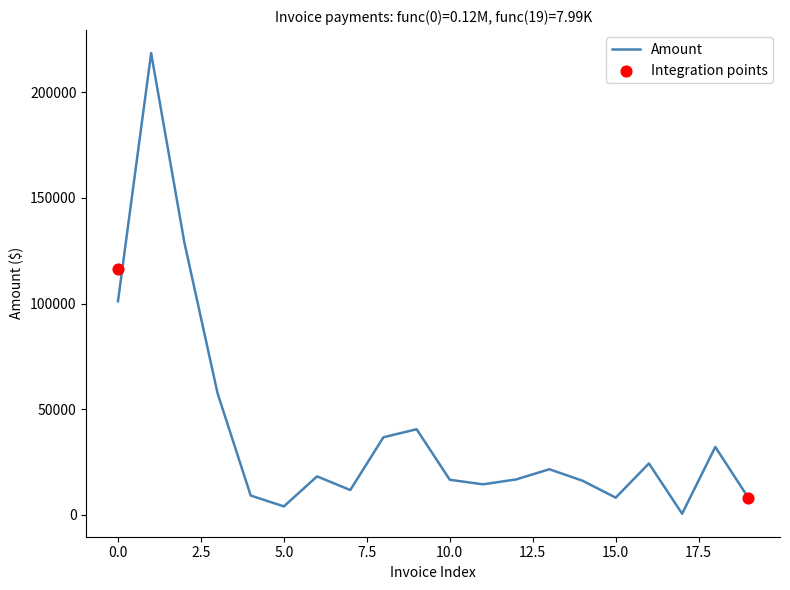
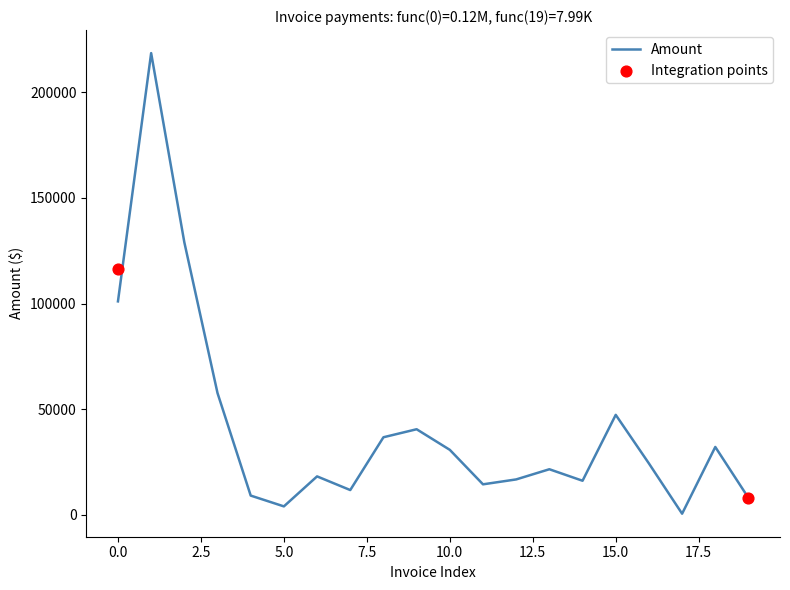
  {
    "Amount": {
      "0.0": 101000,
      "5.0": 4000,
-     "10.0": 17000,
-     "15.0": 8000
+     "10.0": 31000,
+     "15.0": 47000
    }
  }
